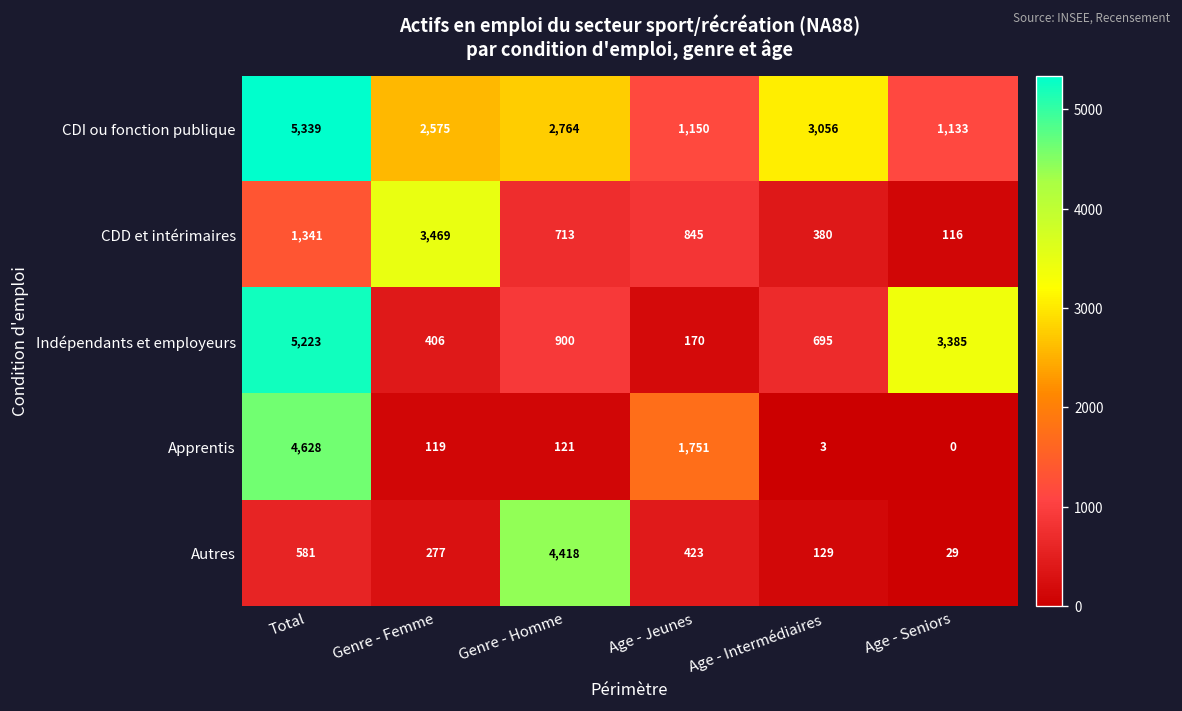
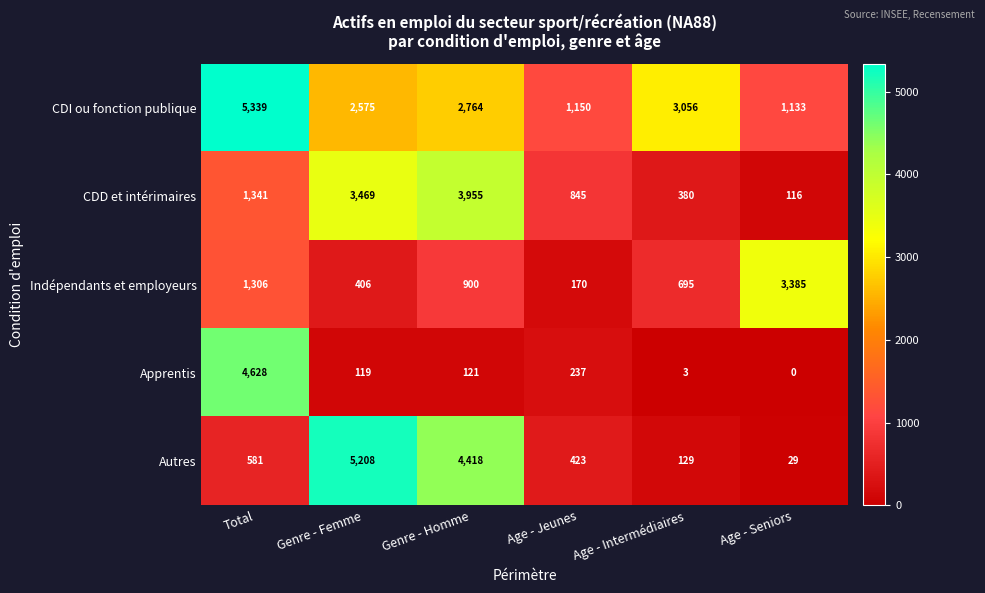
  {
    "CDI ou fonction publique": {
      "Total": "5,339",
      "Genre - Femme": "2,575",
      "Genre - Homme": "2,764",
      "Age - Jeunes": "1,150",
      "Age - Intermédiaires": "3,056",
      "Age - Seniors": "1,133"
    },
    "CDD et intérimaires": {
      "Total": "1,341",
      "Genre - Femme": "3,469",
-     "Genre - Homme": "713",
+     "Genre - Homme": "3,955",
      "Age - Jeunes": "845",
      "Age - Intermédiaires": "380",
      "Age - Seniors": "116"
    },
    "Indépendants et employeurs": {
-     "Total": "5,223",
+     "Total": "1,306",
      "Genre - Femme": "406",
      "Genre - Homme": "900",
      "Age - Jeunes": "170",
      "Age - Intermédiaires": "695",
      "Age - Seniors": "3,385"
    },
    "Apprentis": {
      "Total": "4,628",
      "Genre - Femme": "119",
      "Genre - Homme": "121",
-     "Age - Jeunes": "1,751",
+     "Age - Jeunes": "237",
      "Age - Intermédiaires": "3",
      "Age - Seniors": "0"
    },
    "Autres": {
      "Total": "581",
-     "Genre - Femme": "277",
+     "Genre - Femme": "5,208",
      "Genre - Homme": "4,418",
      "Age - Jeunes": "423",
      "Age - Intermédiaires": "129",
      "Age - Seniors": "29"
    }
  }
